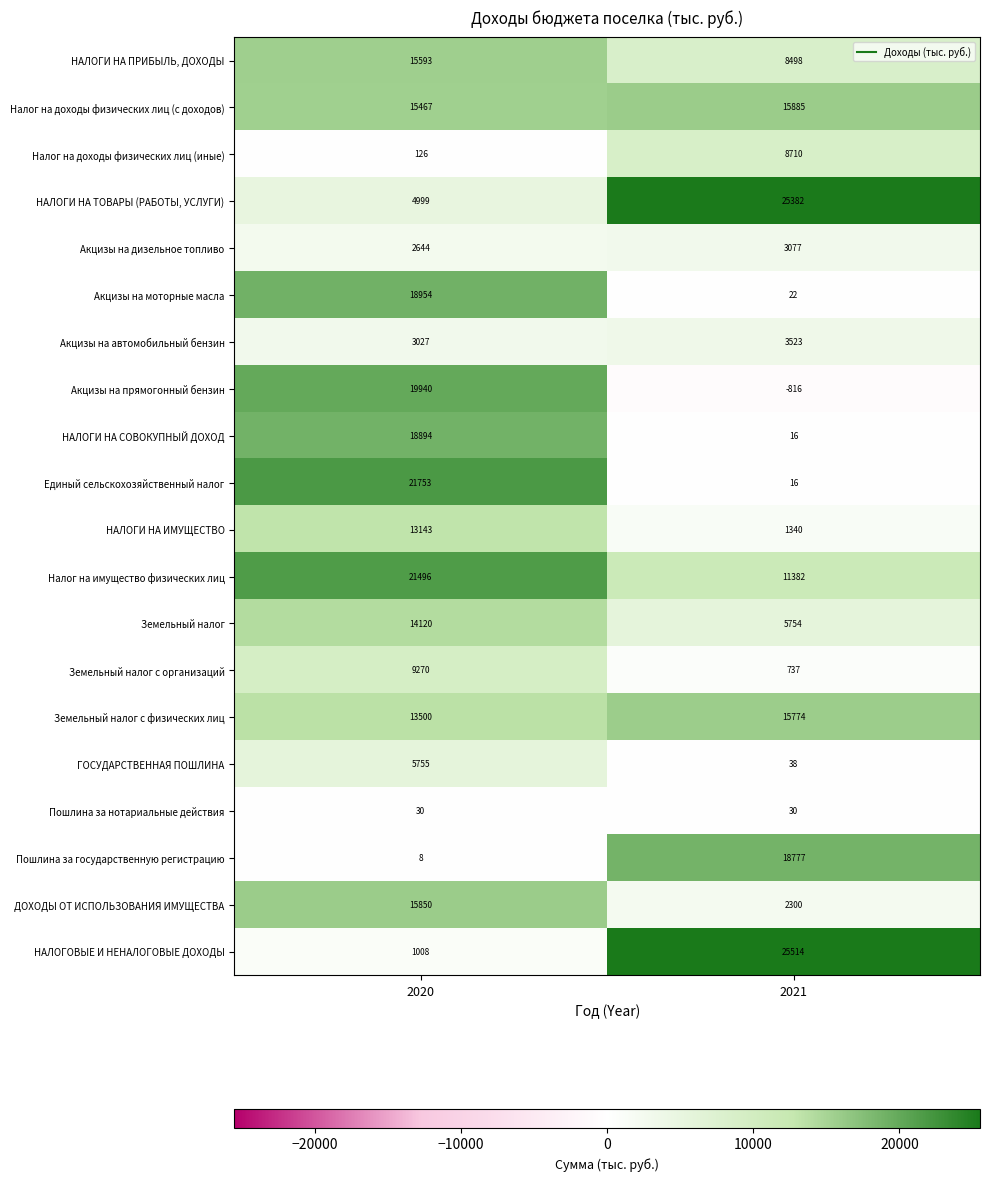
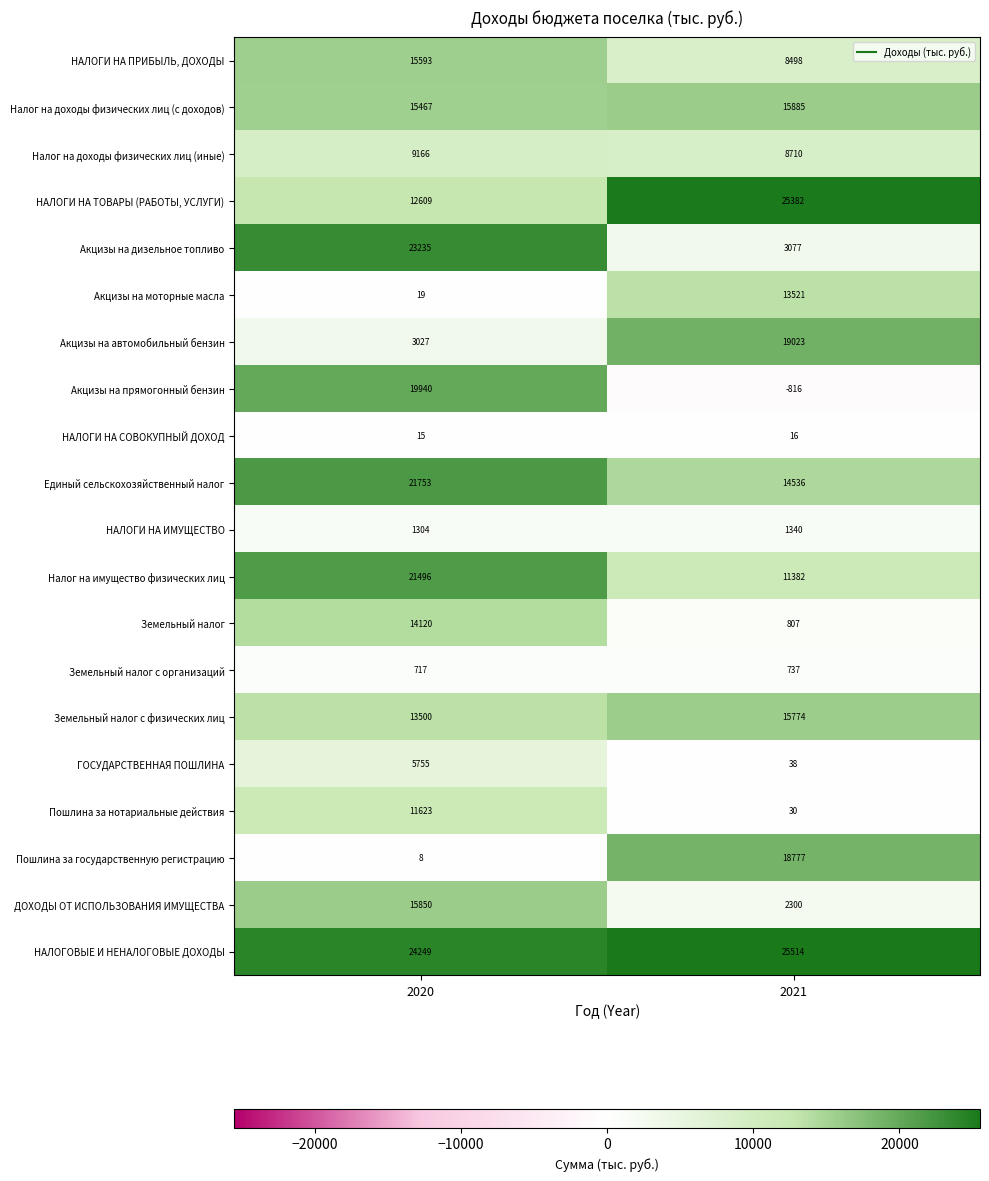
  {
    "НАЛОГИ НА ПРИБЫЛЬ, ДОХОДЫ": {
      "2020": 15593,
      "2021": 8498
    },
    "Налог на доходы физических лиц (с доходов)": {
      "2020": 15467,
      "2021": 15885
    },
    "Налог на доходы физических лиц (иные)": {
-     "2020": 126,
+     "2020": 9166,
      "2021": 8710
    },
    "НАЛОГИ НА ТОВАРЫ (РАБОТЫ, УСЛУГИ)": {
-     "2020": 4999,
+     "2020": 12609,
      "2021": 25382
    },
    "Акцизы на дизельное топливо": {
-     "2020": 2644,
+     "2020": 23235,
      "2021": 3077
    },
    "Акцизы на моторные масла": {
-     "2020": 18954,
-     "2021": 22
+     "2020": 19,
+     "2021": 13521
    },
    "Акцизы на автомобильный бензин": {
      "2020": 3027,
-     "2021": 3523
+     "2021": 19023
    },
    "Акцизы на прямогонный бензин": {
      "2020": 19940,
      "2021": -816
    },
    "НАЛОГИ НА СОВОКУПНЫЙ ДОХОД": {
-     "2020": 18894,
+     "2020": 15,
      "2021": 16
    },
    "Единый сельскохозяйственный налог": {
      "2020": 21753,
-     "2021": 16
+     "2021": 14536
    },
    "НАЛОГИ НА ИМУЩЕСТВО": {
-     "2020": 13143,
+     "2020": 1304,
      "2021": 1340
    },
    "Налог на имущество физических лиц": {
      "2020": 21496,
      "2021": 11382
    },
    "Земельный налог": {
      "2020": 14120,
-     "2021": 5754
+     "2021": 807
    },
    "Земельный налог с организаций": {
-     "2020": 9270,
+     "2020": 717,
      "2021": 737
    },
    "Земельный налог с физических лиц": {
      "2020": 13500,
      "2021": 15774
    },
    "ГОСУДАРСТВЕННАЯ ПОШЛИНА": {
      "2020": 5755,
      "2021": 38
    },
    "Пошлина за нотариальные действия": {
-     "2020": 30,
+     "2020": 11623,
      "2021": 30
    },
    "Пошлина за государственную регистрацию": {
      "2020": 8,
      "2021": 18777
    },
    "ДОХОДЫ ОТ ИСПОЛЬЗОВАНИЯ ИМУЩЕСТВА": {
      "2020": 15850,
      "2021": 2300
    },
    "НАЛОГОВЫЕ И НЕНАЛОГОВЫЕ ДОХОДЫ": {
-     "2020": 1008,
+     "2020": 24249,
      "2021": 25514
    }
  }
